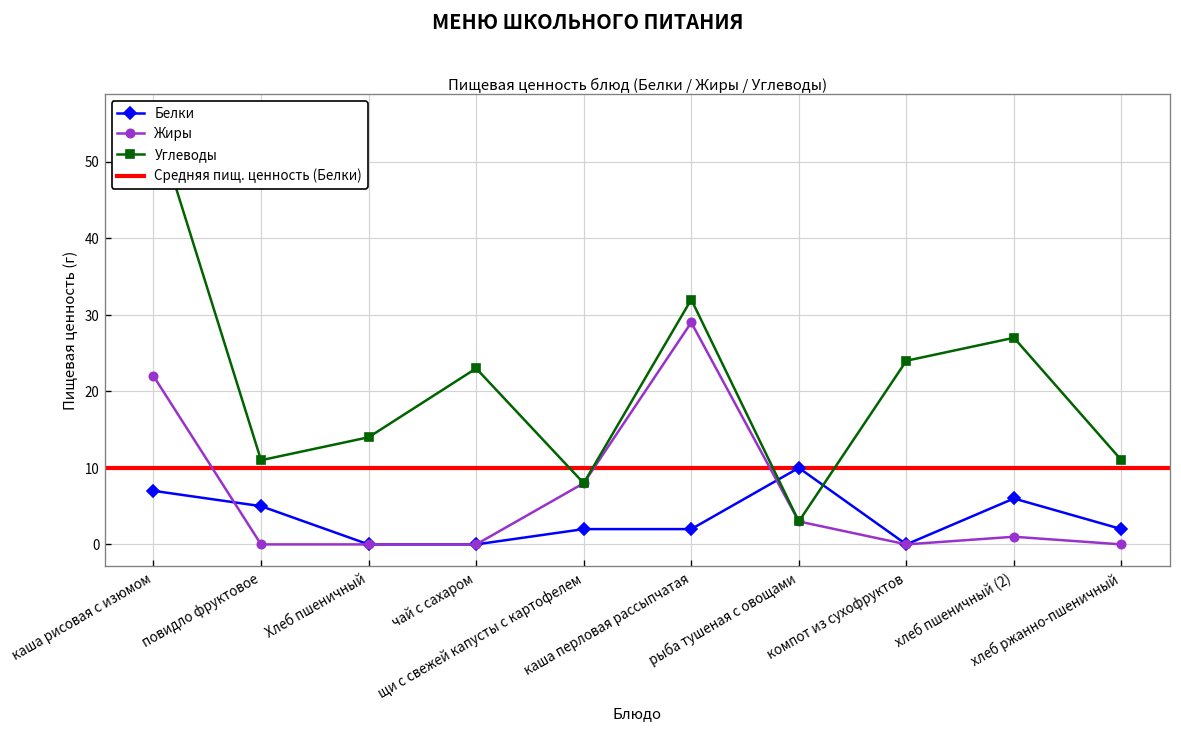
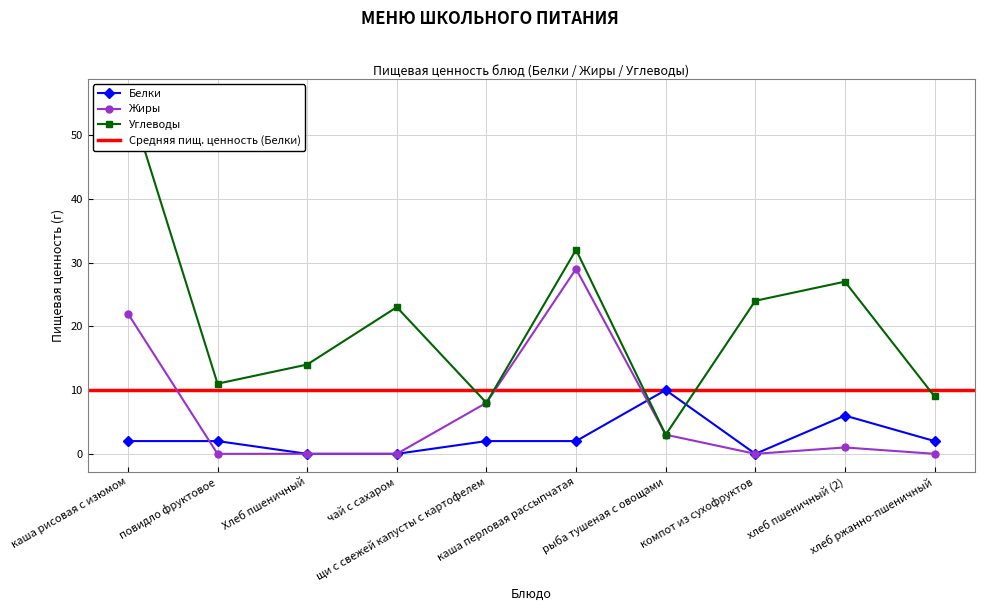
  {
    "Белки": {
-     "каша рисовая с изюмом": 7,
-     "повидло фруктовое": 5,
+     "каша рисовая с изюмом": 2,
+     "повидло фруктовое": 2,
      "щи с свежей капусты с картофелем": 2,
      "каша перловая рассыпчатая": 2,
      "рыба тушеная с овощами": 10,
      "хлеб пшеничный (2)": 6,
      "хлеб ржанно-пшеничный": 2
    },
    "Жиры": {
      "каша рисовая с изюмом": 22,
      "повидло фруктовое": 0,
      "каша перловая рассыпчатая": 29,
      "хлеб пшеничный (2)": 1,
      "хлеб ржанно-пшеничный": 0
    },
    "Углеводы": {
      "повидло фруктовое": 11,
      "Хлеб пшеничный": 14,
      "чай с сахаром": 23,
      "каша перловая рассыпчатая": 32,
      "компот из сухофруктов": 24,
      "хлеб пшеничный (2)": 27,
-     "хлеб ржанно-пшеничный": 11
+     "хлеб ржанно-пшеничный": 9
    }
  }
